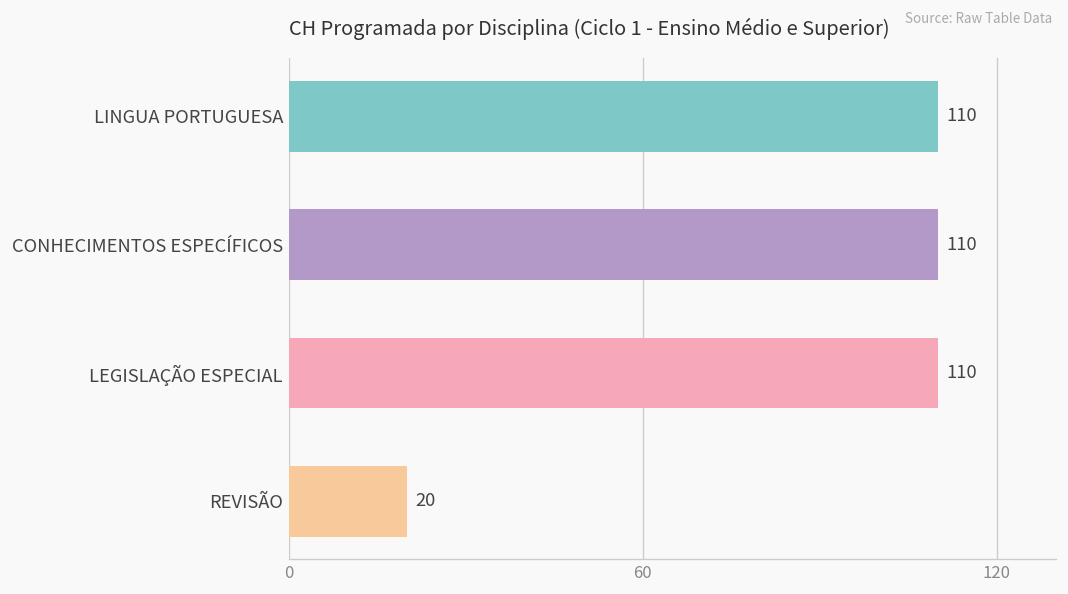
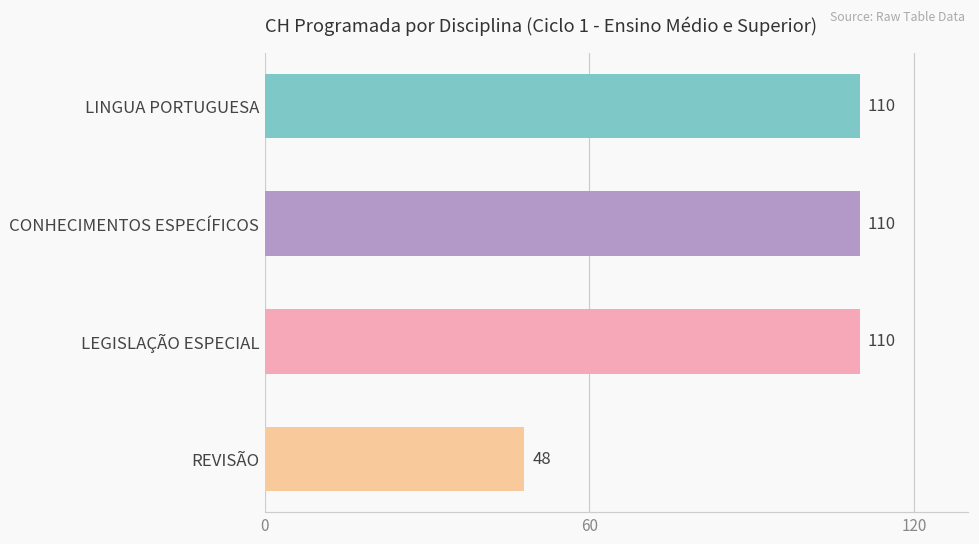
  {
    "LINGUA PORTUGUESA": 110,
    "CONHECIMENTOS ESPECÍFICOS": 110,
    "LEGISLAÇÃO ESPECIAL": 110,
-   "REVISÃO": 20
+   "REVISÃO": 48
  }
